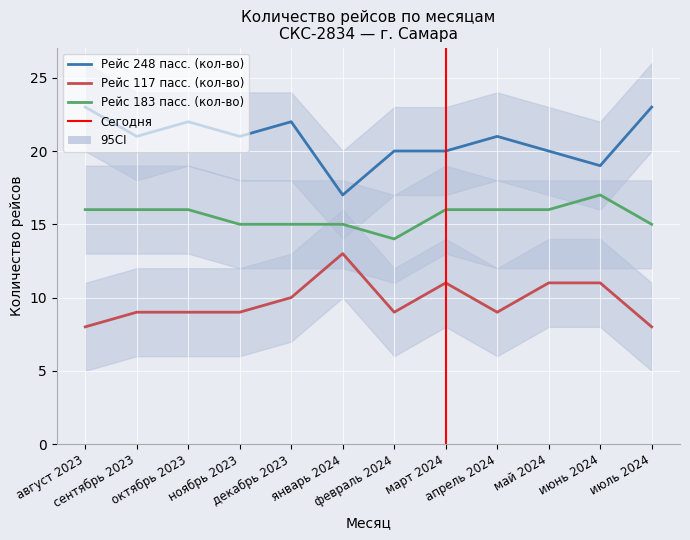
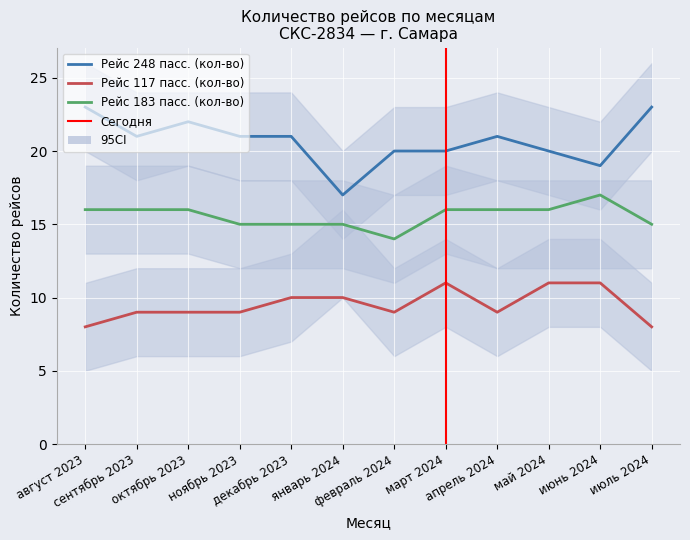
  {
    "Рейс 248 пасс. (кол-во)": {
-     "декабрь 2023": 22,
+     "декабрь 2023": 21,
      "январь 2024": 17,
      "февраль 2024": 20,
      "март 2024": 20,
      "апрель 2024": 21,
      "май 2024": 20,
      "июнь 2024": 19,
      "июль 2024": 23
    },
    "Рейс 117 пасс. (кол-во)": {
      "август 2023": 8,
      "сентябрь 2023": 9,
      "октябрь 2023": 9,
      "ноябрь 2023": 9,
      "декабрь 2023": 10,
-     "январь 2024": 13,
+     "январь 2024": 10,
      "февраль 2024": 9,
      "март 2024": 11,
      "апрель 2024": 9,
      "май 2024": 11,
      "июнь 2024": 11,
      "июль 2024": 8
    },
    "Рейс 183 пасс. (кол-во)": {
      "август 2023": 16,
      "сентябрь 2023": 16,
      "октябрь 2023": 16,
      "ноябрь 2023": 15,
      "декабрь 2023": 15,
      "январь 2024": 15,
      "февраль 2024": 14,
      "март 2024": 16,
      "апрель 2024": 16,
      "май 2024": 16,
      "июнь 2024": 17,
      "июль 2024": 15
    }
  }
